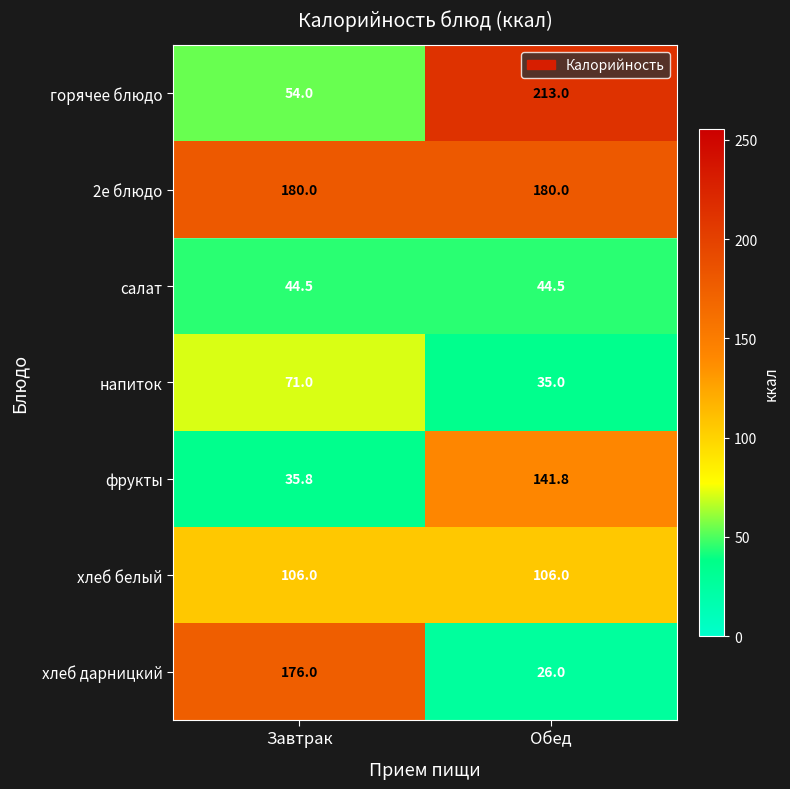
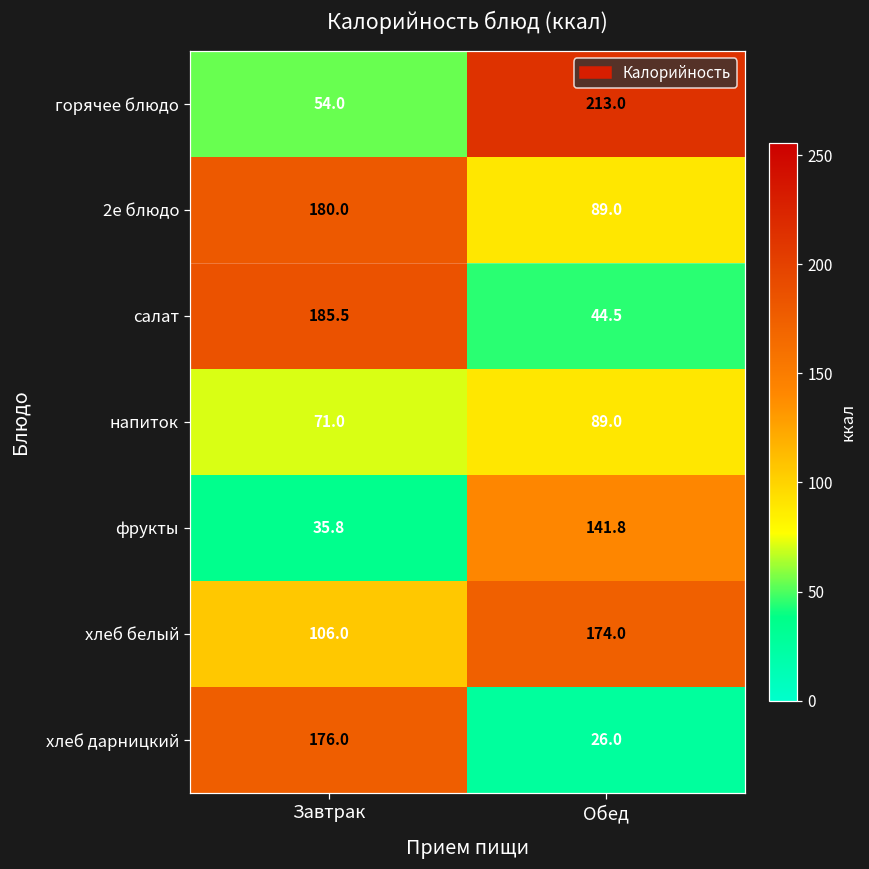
  {
    "горячее блюдо": {
      "Завтрак": 54.0,
      "Обед": 213.0
    },
    "2е блюдо": {
      "Завтрак": 180.0,
-     "Обед": 180.0
+     "Обед": 89.0
    },
    "салат": {
-     "Завтрак": 44.5,
+     "Завтрак": 185.5,
      "Обед": 44.5
    },
    "напиток": {
      "Завтрак": 71.0,
-     "Обед": 35.0
+     "Обед": 89.0
    },
    "фрукты": {
      "Завтрак": 35.8,
      "Обед": 141.8
    },
    "хлеб белый": {
      "Завтрак": 106.0,
-     "Обед": 106.0
+     "Обед": 174.0
    },
    "хлеб дарницкий": {
      "Завтрак": 176.0,
      "Обед": 26.0
    }
  }
